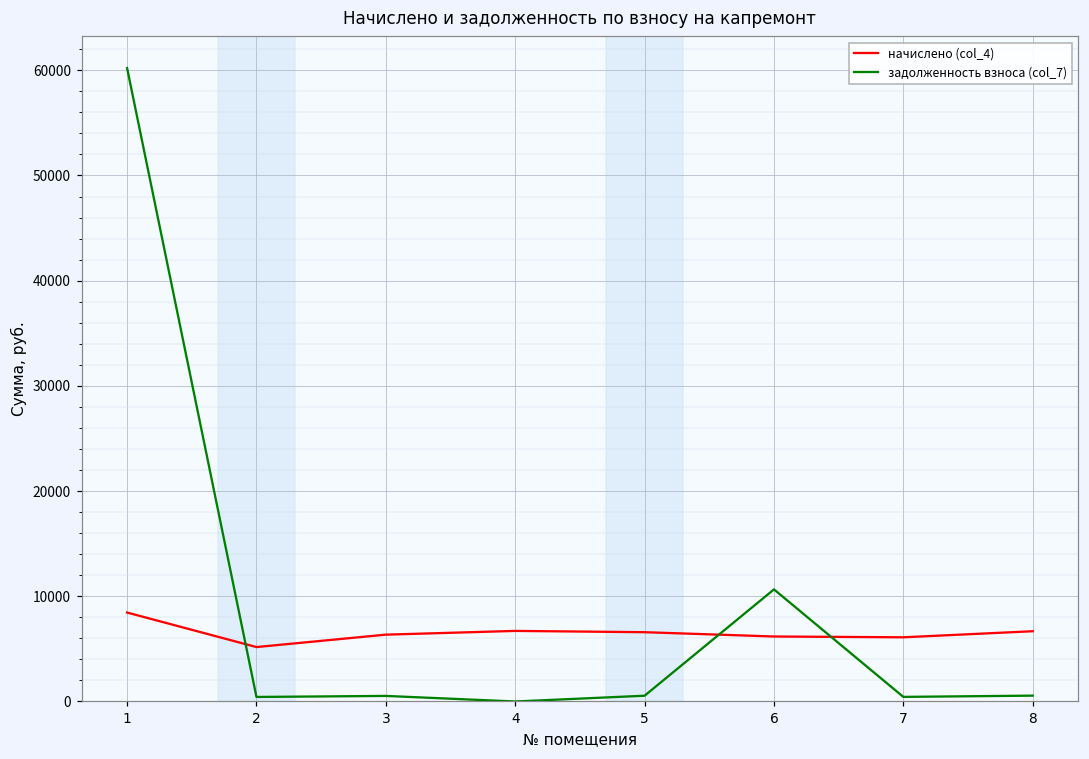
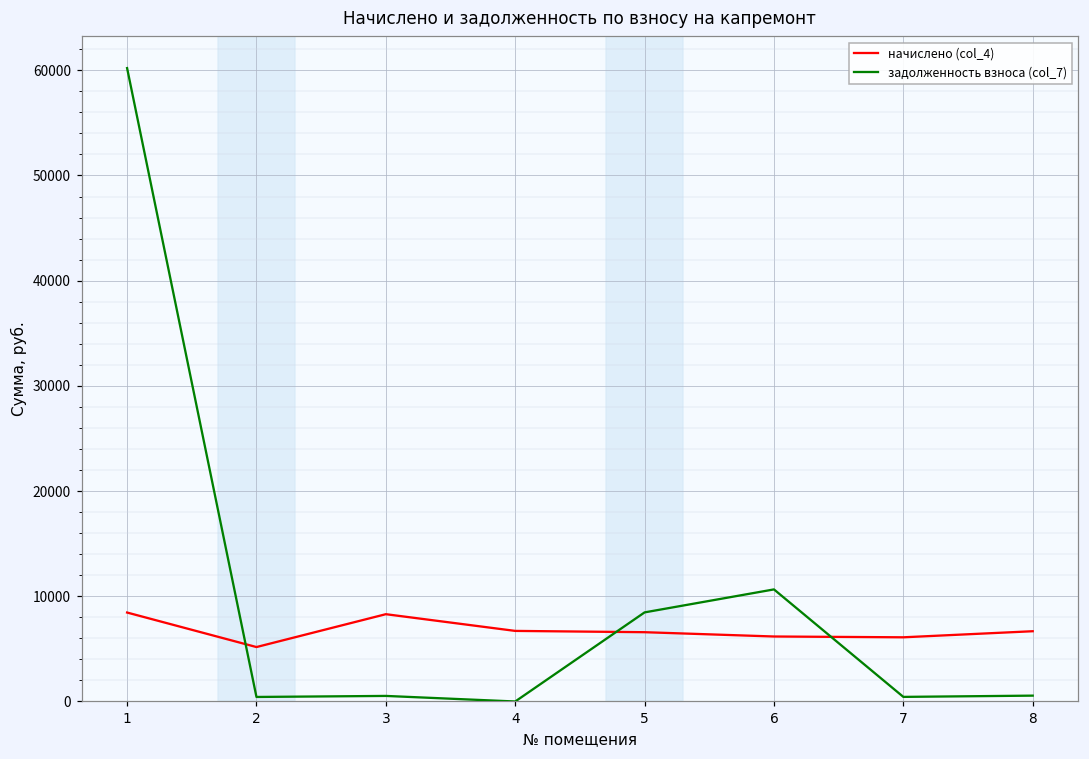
  {
    "начислено (col_4)": {
      "1": 8000,
      "2": 5000,
-     "3": 6000,
+     "3": 8000,
      "4": 7000,
      "5": 7000,
      "6": 6000,
      "7": 6000,
      "8": 7000
    },
    "задолженность взноса (col_7)": {
      "1": 60000,
      "2": 0,
      "3": 1000,
      "4": 0,
-     "5": 1000,
+     "5": 8000,
      "6": 11000,
      "7": 0,
      "8": 1000
    }
  }
